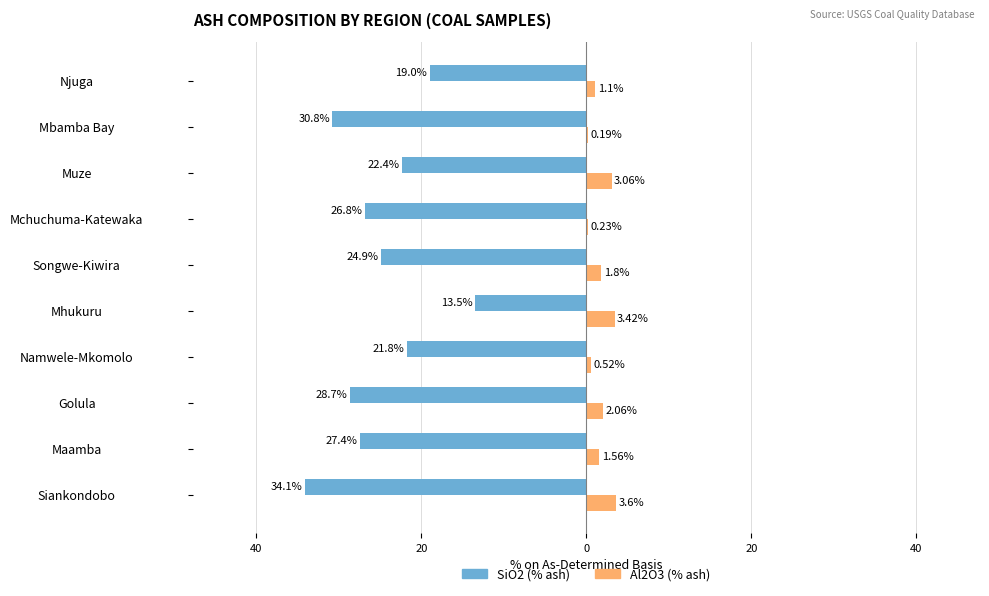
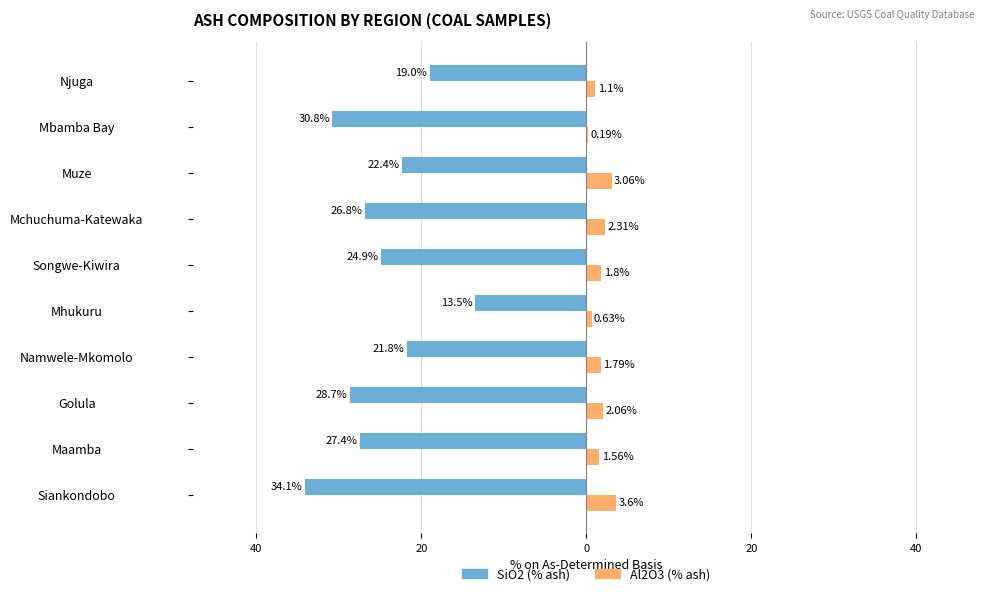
  {
    "Al2O3 (% ash)": {
      "Njuga": "1.1%",
      "Mbamba Bay": "0.19%",
      "Muze": "3.06%",
-     "Mchuchuma-Katewaka": "0.23%",
+     "Mchuchuma-Katewaka": "2.31%",
      "Songwe-Kiwira": "1.8%",
-     "Mhukuru": "3.42%",
-     "Namwele-Mkomolo": "0.52%",
+     "Mhukuru": "0.63%",
+     "Namwele-Mkomolo": "1.79%",
      "Golula": "2.06%",
      "Maamba": "1.56%",
      "Siankondobo": "3.6%"
    }
  }
